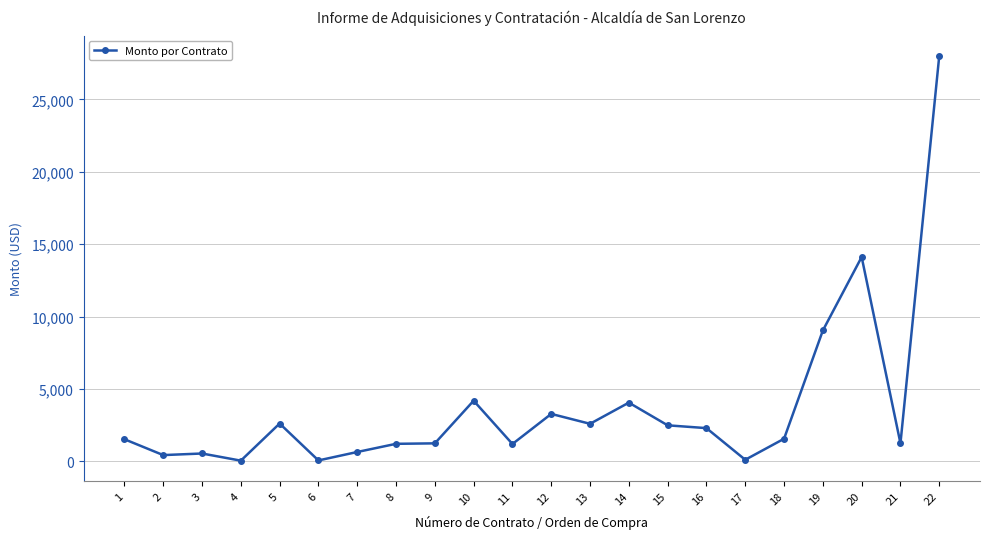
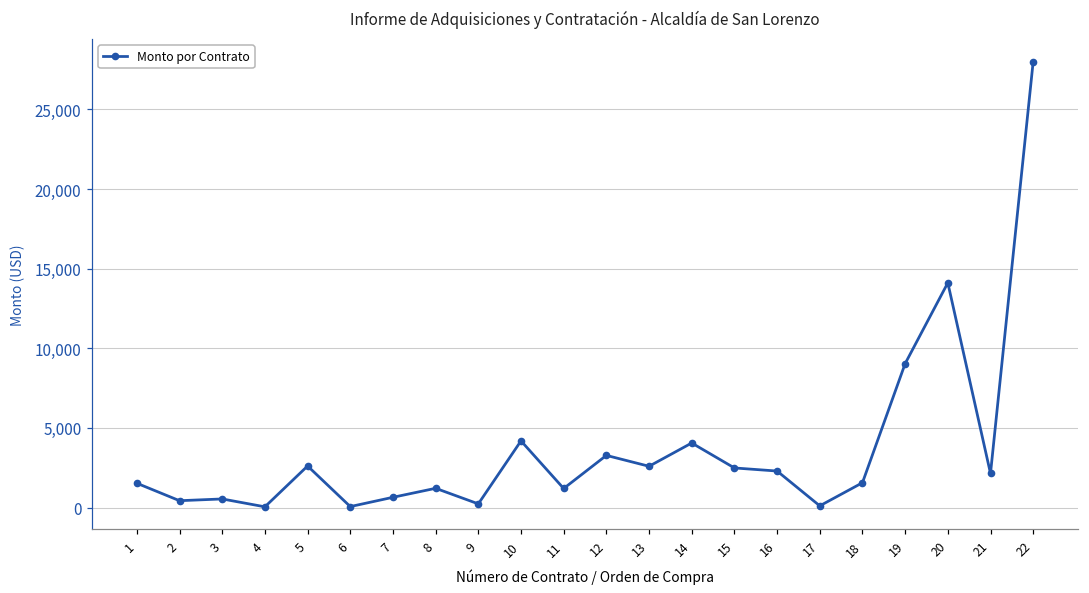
  {
    "1": "1,500",
    "2": "400",
    "3": "500",
    "4": "100",
    "5": "2,600",
    "6": "100",
    "7": "600",
    "8": "1,200",
-   "9": "1,200",
+   "9": "200",
    "10": "4,200",
    "11": "1,200",
    "12": "3,300",
    "13": "2,600",
    "14": "4,100",
    "15": "2,500",
    "16": "2,300",
    "17": "100",
    "18": "1,600",
    "19": "9,000",
    "20": "14,100",
-   "21": "1,200",
+   "21": "2,100",
    "22": "28,000"
  }
